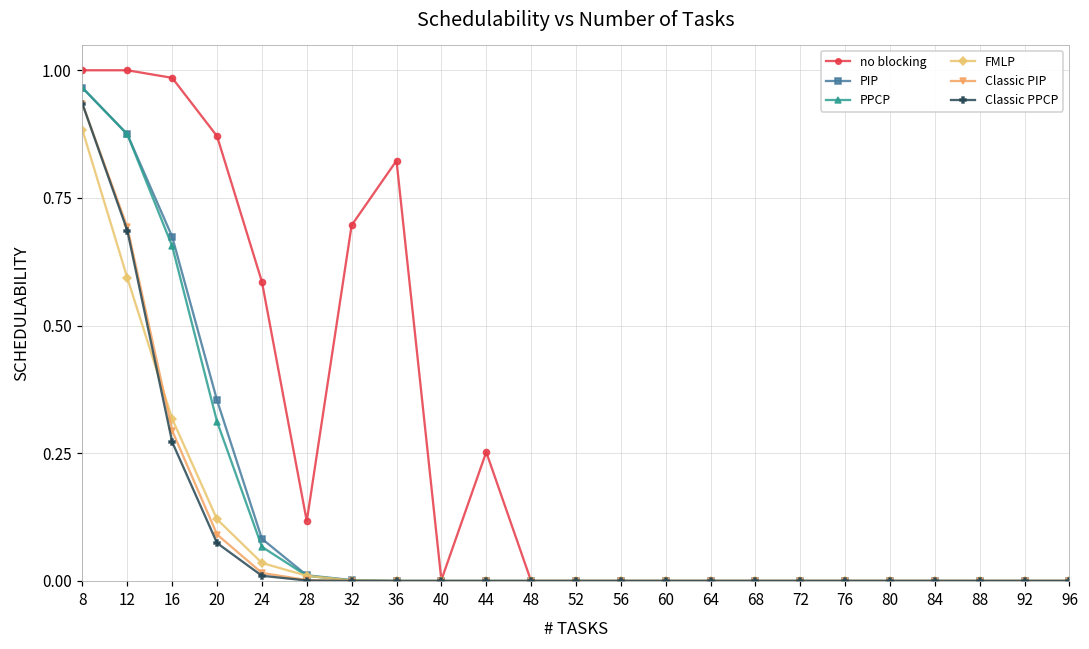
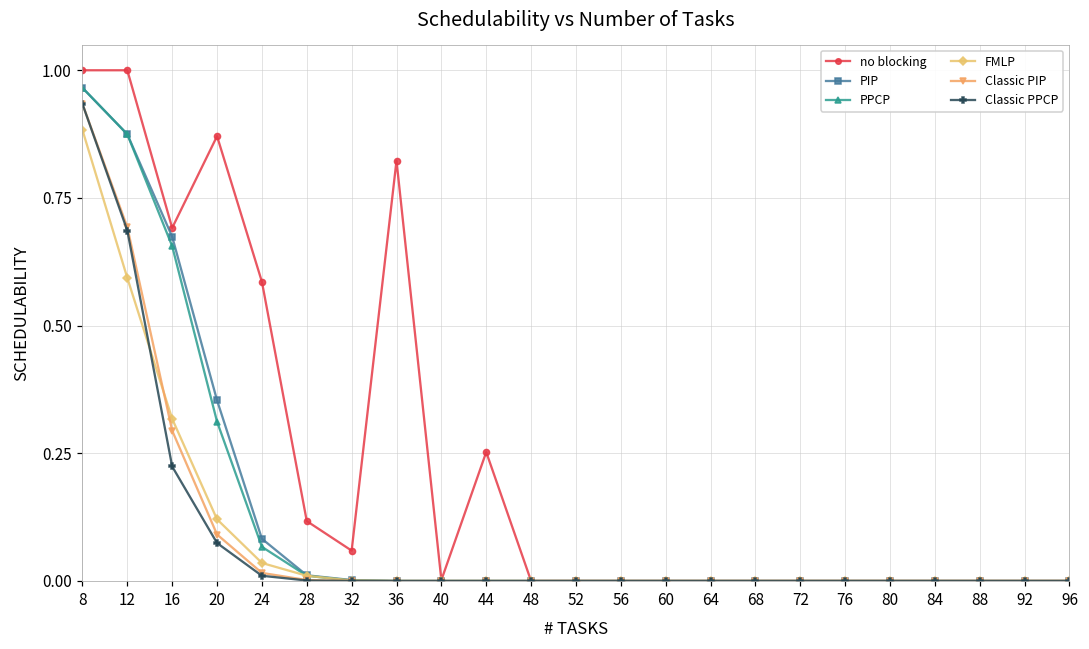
  {
    "no blocking": {
      "8": 1.00,
      "12": 1.00,
-     "16": 0.99,
+     "16": 0.69,
      "20": 0.87,
      "24": 0.59,
      "28": 0.12,
-     "32": 0.70,
+     "32": 0.06,
      "36": 0.82,
      "44": 0.25
    },
    "Classic PPCP": {
      "12": 0.69,
-     "16": 0.27,
+     "16": 0.22,
      "20": 0.07,
      "24": 0.01
    }
  }
